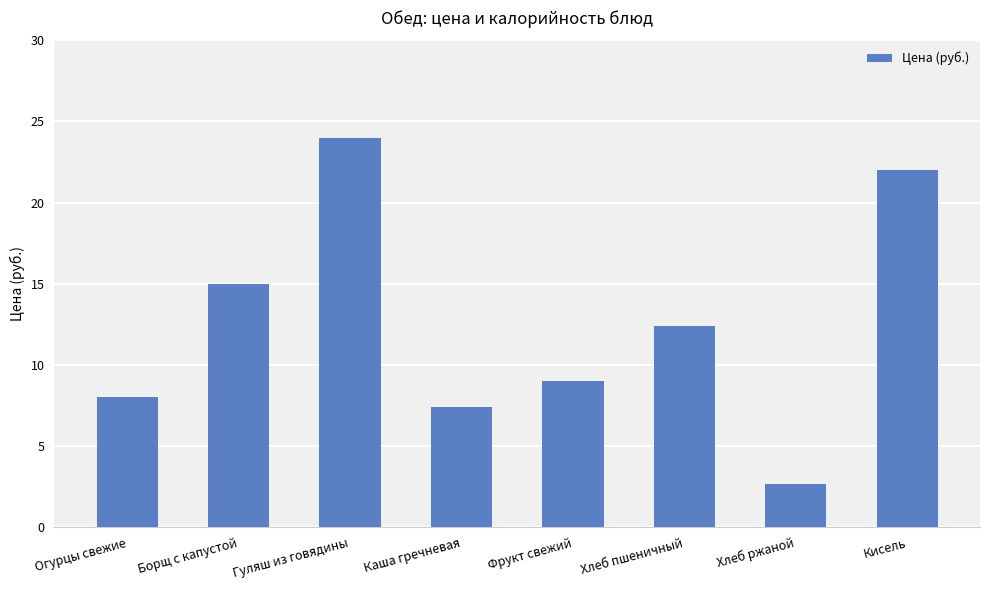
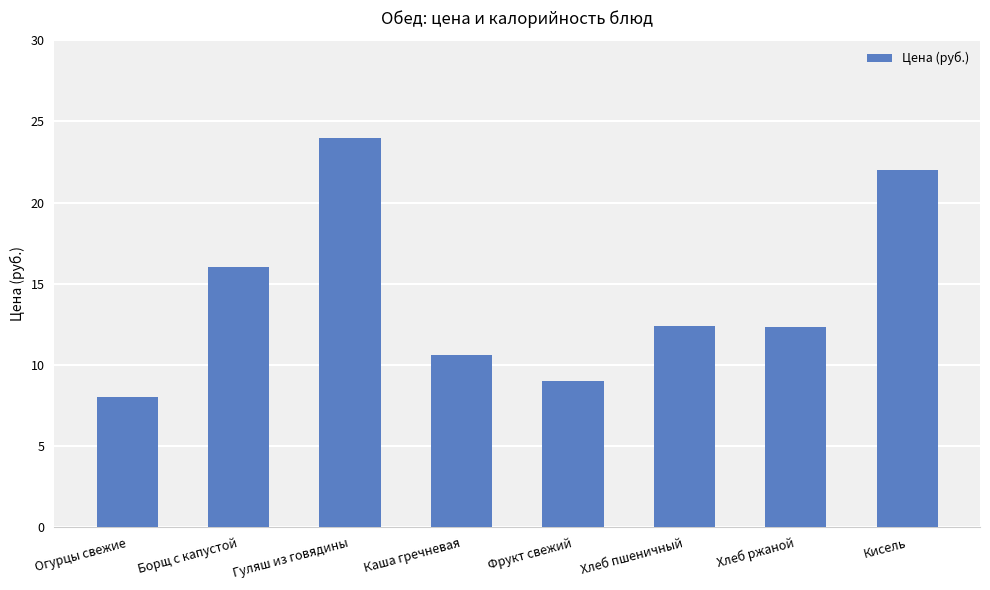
  {
    "Огурцы свежие": 8.0,
-   "Борщ с капустой": 15,
+   "Борщ с капустой": 16,
    "Гуляш из говядины": 24.0,
-   "Каша гречневая": 7.4,
+   "Каша гречневая": 10.6,
    "Фрукт свежий": 9.0,
    "Хлеб пшеничный": 12.4,
-   "Хлеб ржаной": 2.7,
+   "Хлеб ржаной": 12.4,
    "Кисель": 22.0
  }
